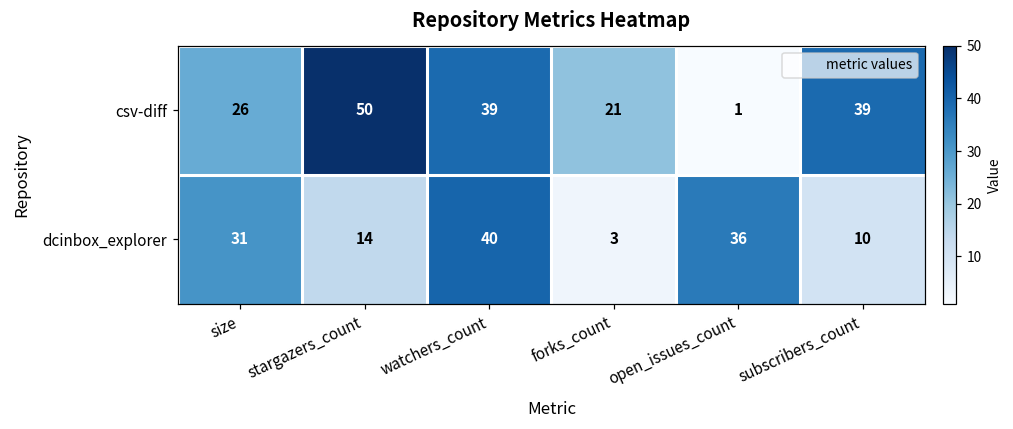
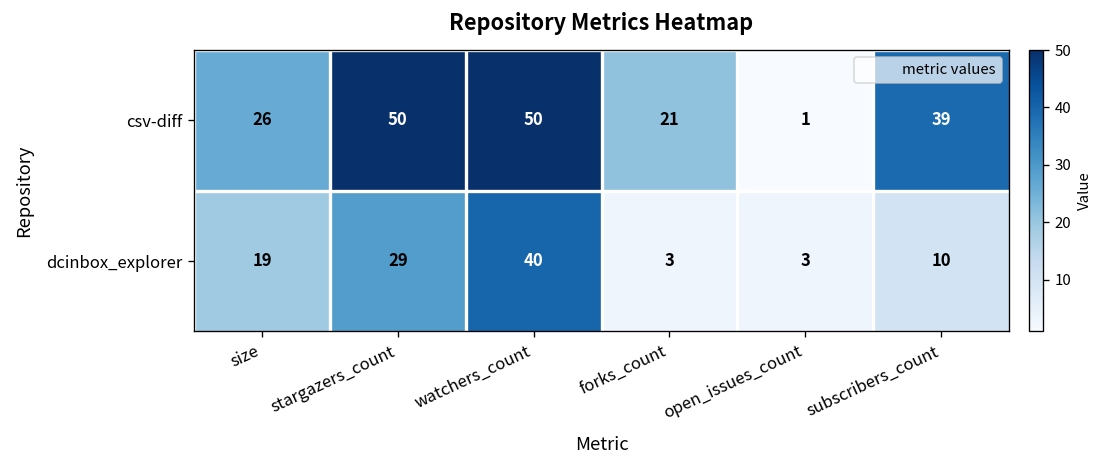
  {
    "csv-diff": {
      "size": 26,
      "stargazers_count": 50,
-     "watchers_count": 39,
+     "watchers_count": 50,
      "forks_count": 21,
      "open_issues_count": 1,
      "subscribers_count": 39
    },
    "dcinbox_explorer": {
-     "size": 31,
-     "stargazers_count": 14,
+     "size": 19,
+     "stargazers_count": 29,
      "watchers_count": 40,
      "forks_count": 3,
-     "open_issues_count": 36,
+     "open_issues_count": 3,
      "subscribers_count": 10
    }
  }
